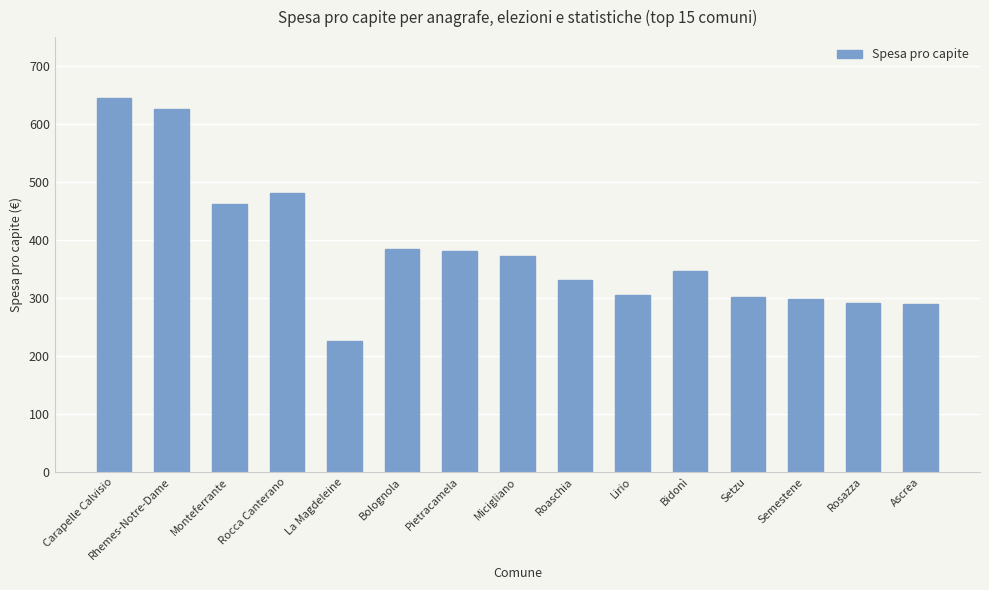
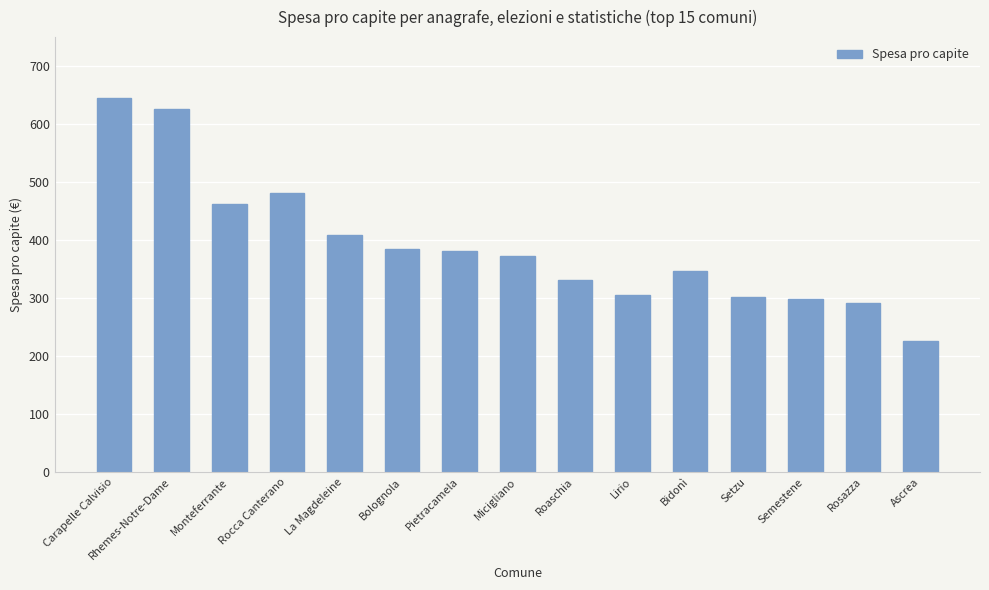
  {
    "Carapelle Calvisio": 650,
    "Rhemes-Notre-Dame": 630,
    "Monteferrante": 460,
    "Rocca Canterano": 480,
-   "La Magdeleine": 230,
+   "La Magdeleine": 410,
    "Bolognola": 390,
    "Pietracamela": 380,
    "Micigliano": 370,
    "Roaschia": 330,
    "Lirio": 310,
    "Bidonì": 350,
    "Setzu": 300,
    "Semestene": 300,
    "Rosazza": 290,
-   "Ascrea": 290
+   "Ascrea": 230
  }
